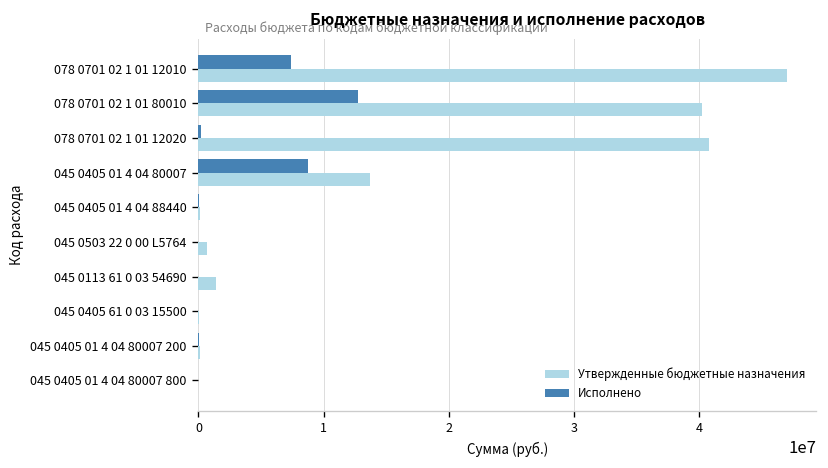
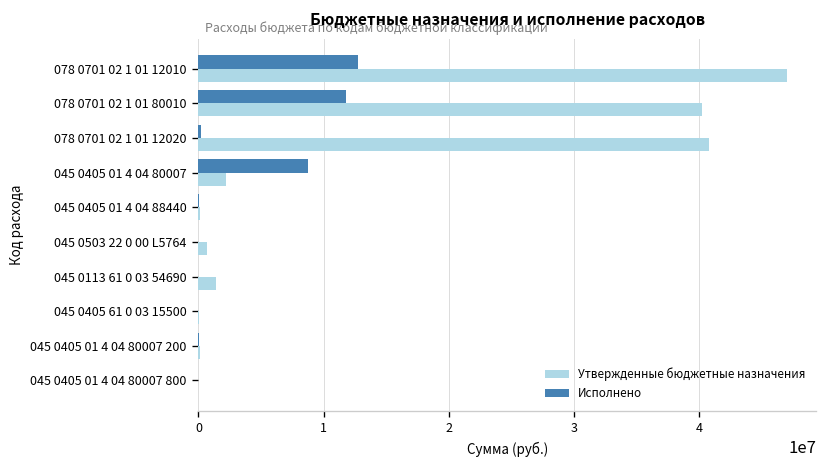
  {
    "Утвержденные бюджетные назначения": {
      "078 0701 02 1 01 12010": 47000000,
      "078 0701 02 1 01 80010": 40200000,
      "078 0701 02 1 01 12020": 40700000,
-     "045 0405 01 4 04 80007": 13700000,
+     "045 0405 01 4 04 80007": 2200000,
      "045 0503 22 0 00 L5764": 700000,
      "045 0113 61 0 03 54690": 1400000
    },
    "Исполнено": {
-     "078 0701 02 1 01 12010": 7400000,
-     "078 0701 02 1 01 80010": 12700000,
+     "078 0701 02 1 01 12010": 12700000,
+     "078 0701 02 1 01 80010": 11800000,
      "045 0405 01 4 04 80007": 8700000,
      "045 0503 22 0 00 L5764": 0,
      "045 0113 61 0 03 54690": 0,
      "045 0405 61 0 03 15500": 0
    }
  }
